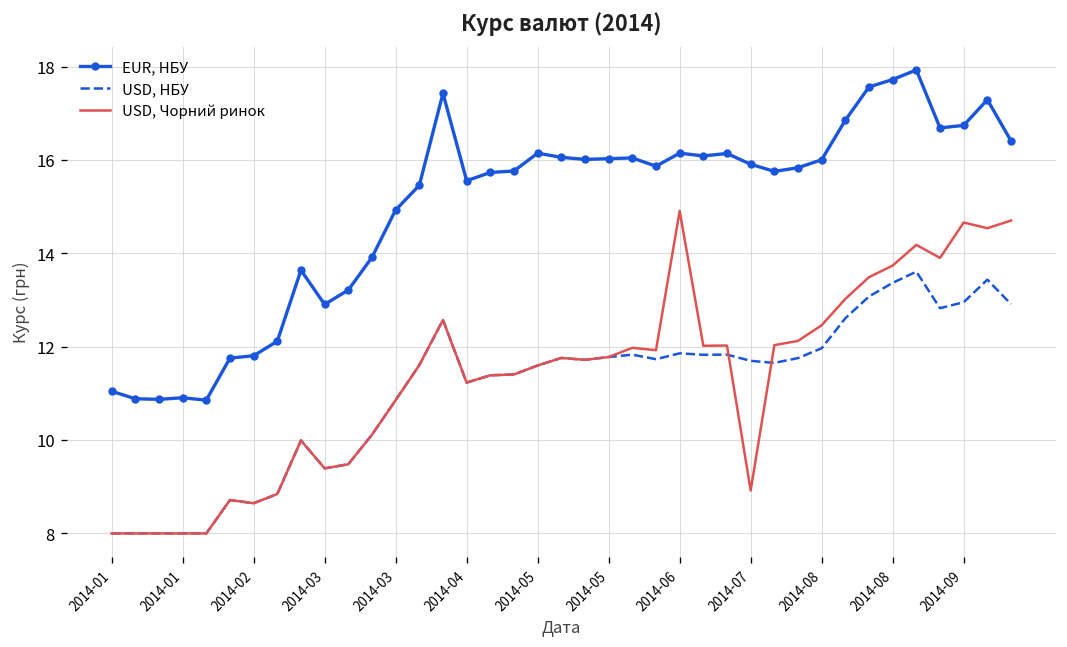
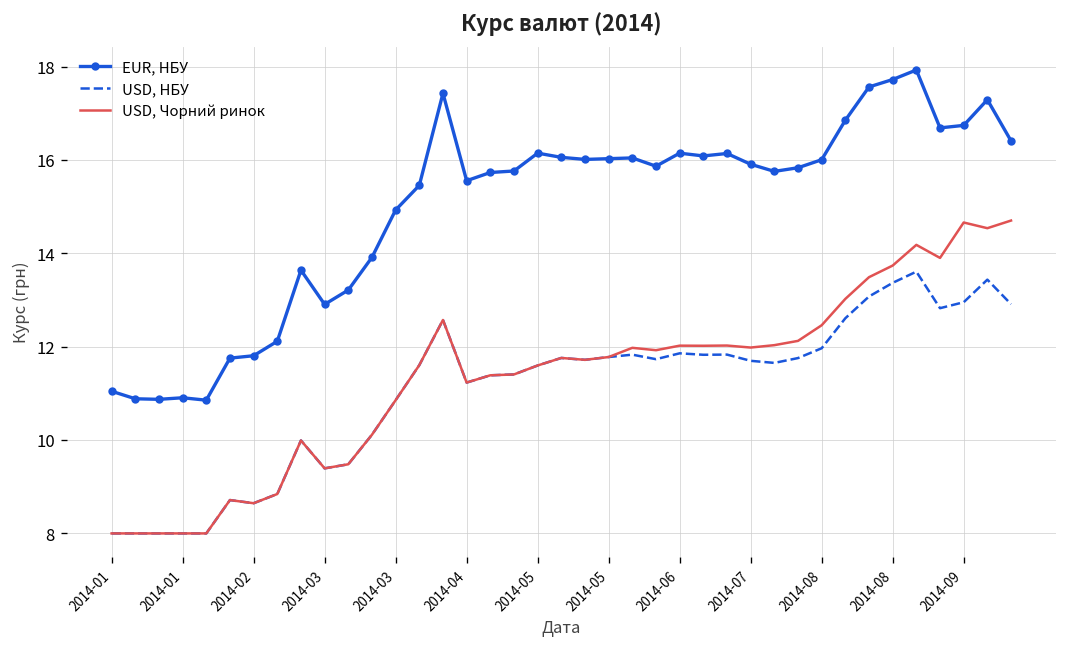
  {
    "USD, Чорний ринок": {
-     "2014-06": 14.9,
-     "2014-07": 8.9,
+     "2014-06": 12.0,
+     "2014-07": 12.0,
      "2014-09": 14.7
    }
  }
